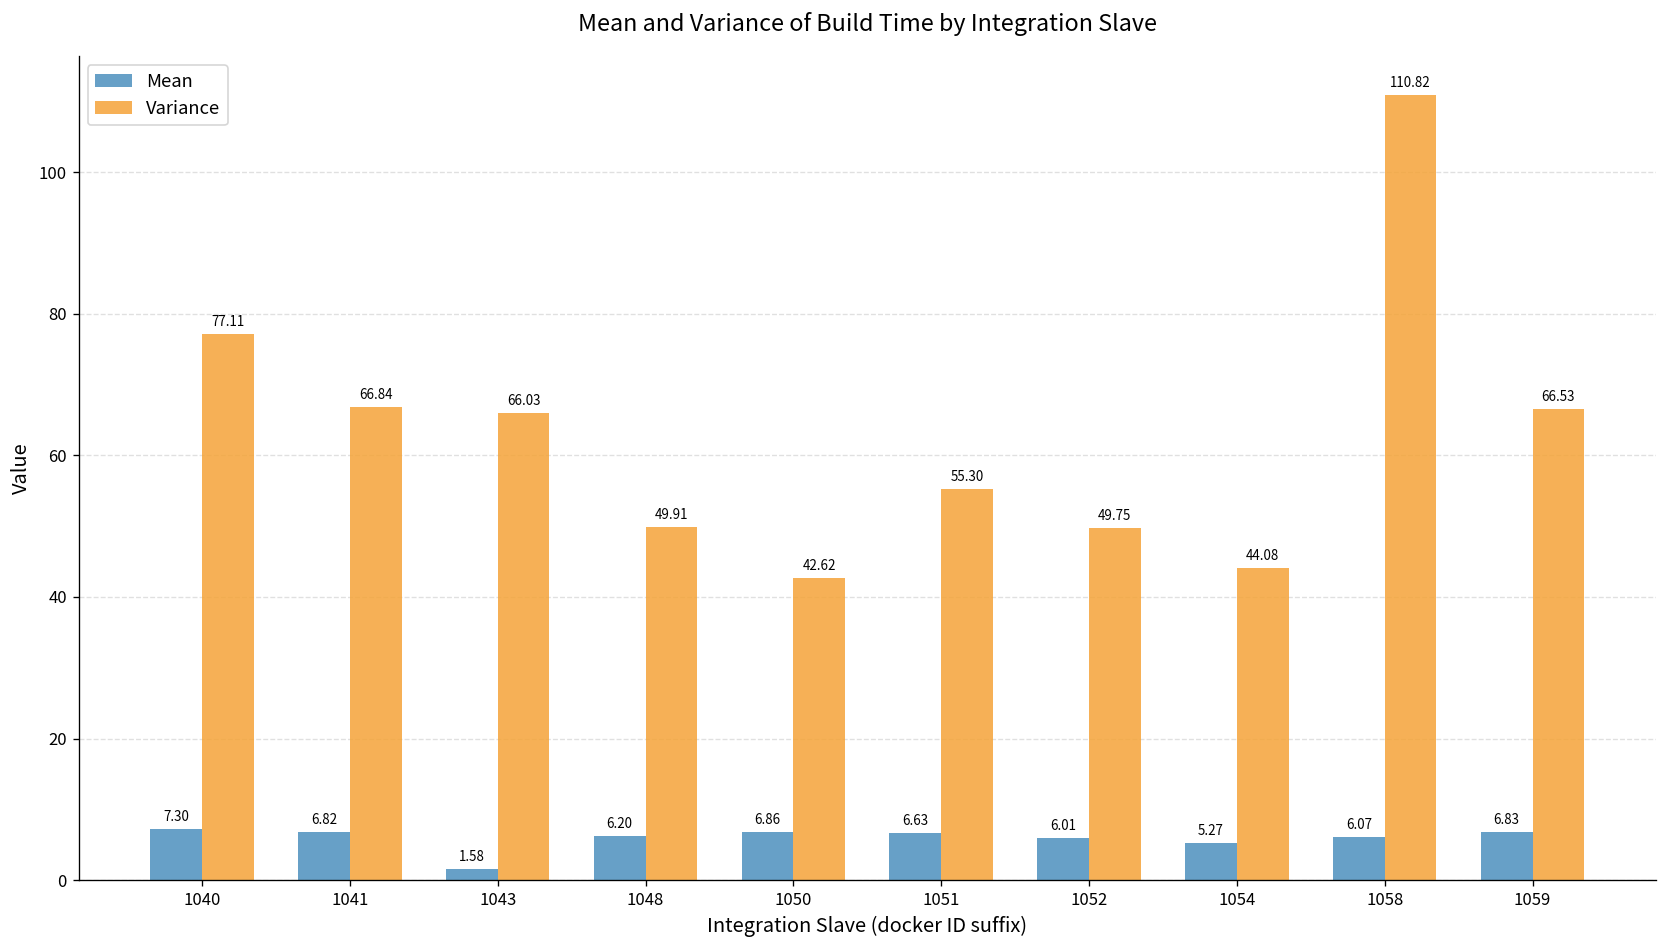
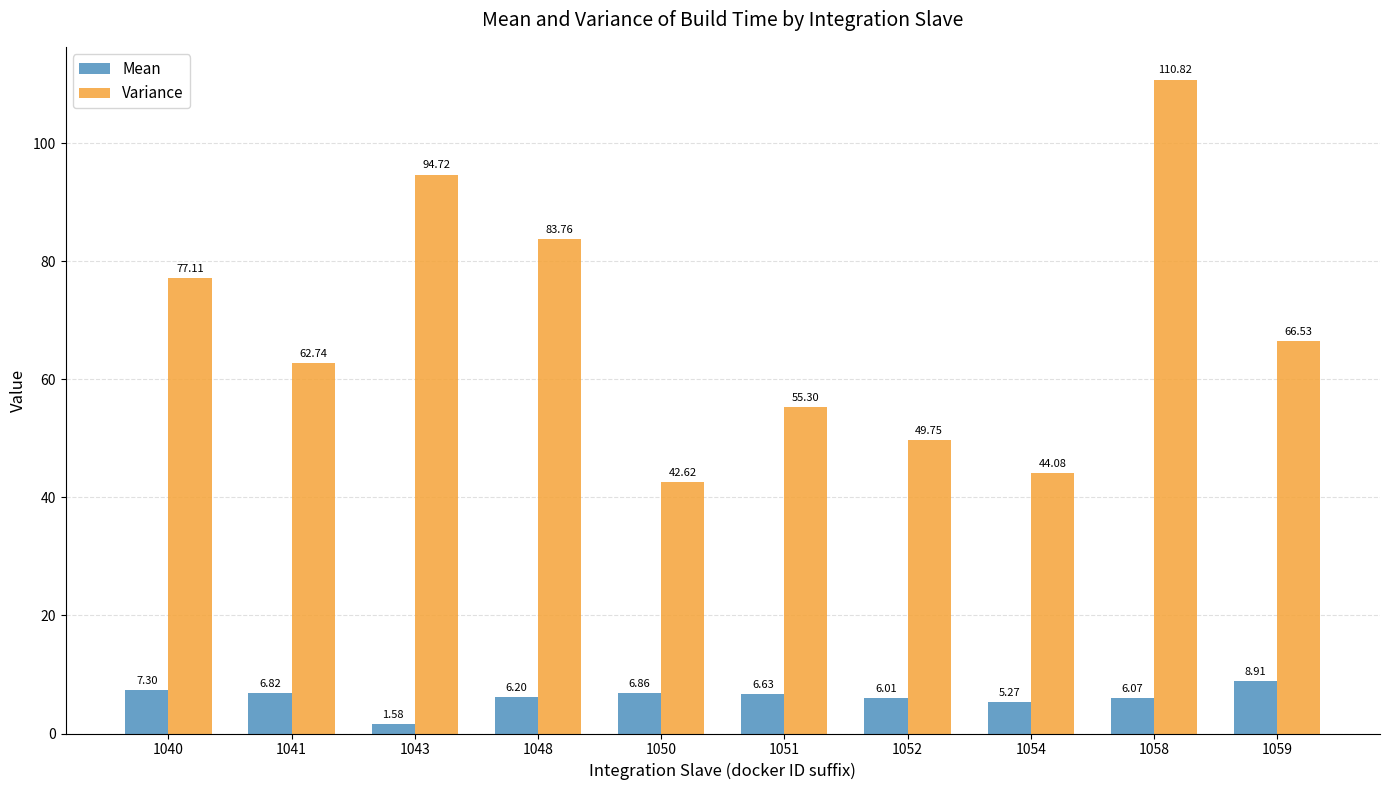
  {
    "Mean": {
      "1040": 7.30,
      "1041": 6.82,
      "1043": 1.58,
      "1048": 6.20,
      "1050": 6.86,
      "1051": 6.63,
      "1052": 6.01,
      "1054": 5.27,
      "1058": 6.07,
-     "1059": 6.83
+     "1059": 8.91
    },
    "Variance": {
      "1040": 77.11,
-     "1041": 66.84,
-     "1043": 66.03,
-     "1048": 49.91,
+     "1041": 62.74,
+     "1043": 94.72,
+     "1048": 83.76,
      "1050": 42.62,
      "1051": 55.30,
      "1052": 49.75,
      "1054": 44.08,
      "1058": 110.82,
      "1059": 66.53
    }
  }
